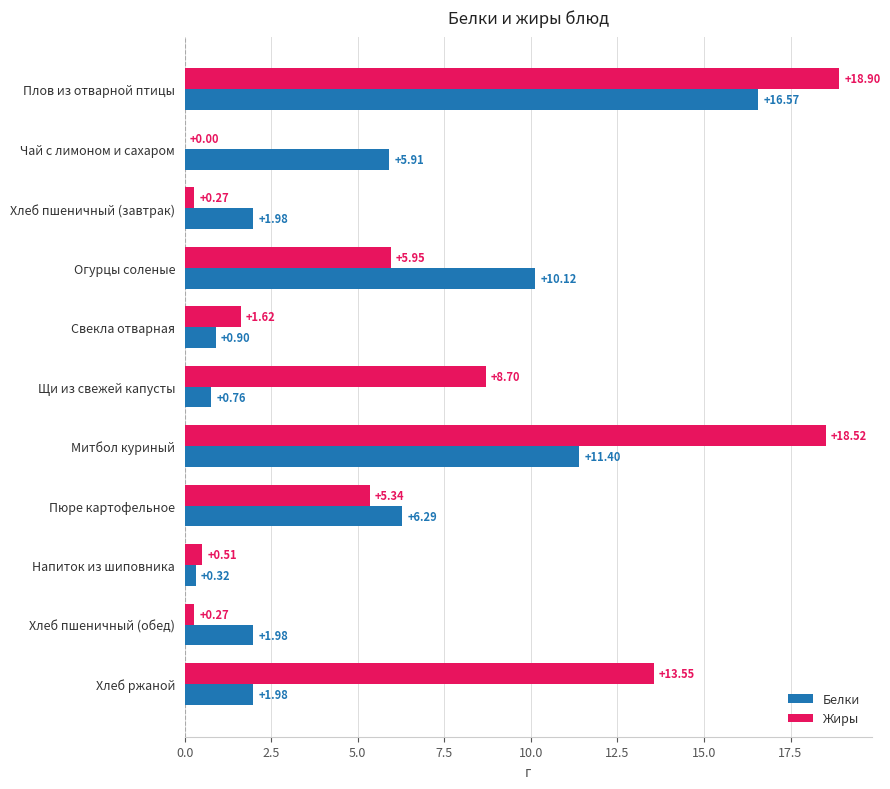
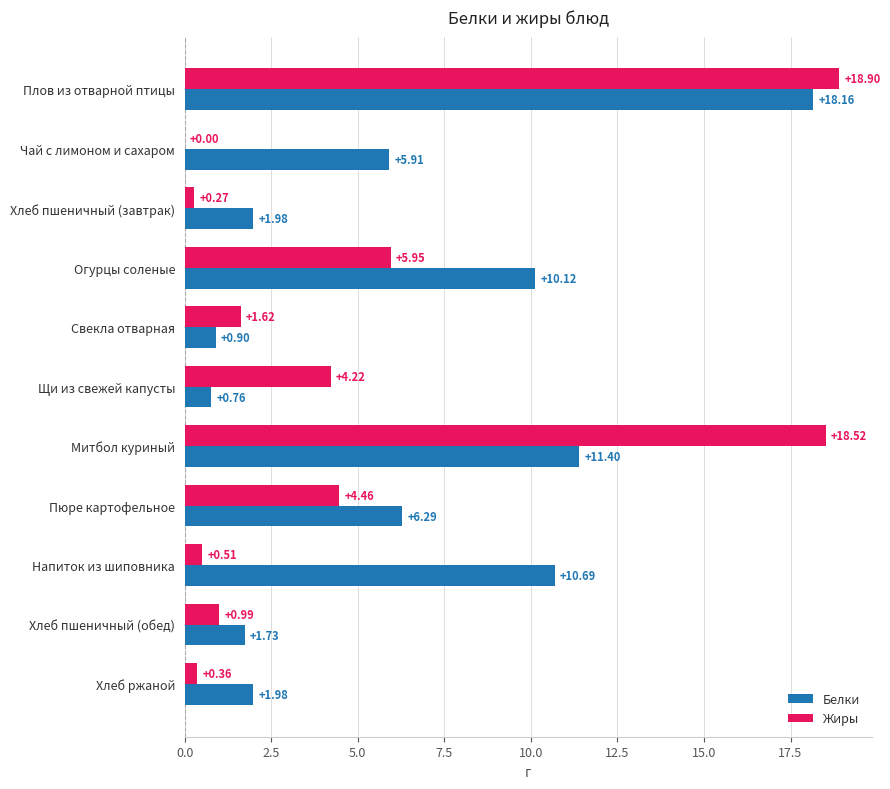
  {
    "Белки": {
-     "Плов из отварной птицы": "+16.57",
+     "Плов из отварной птицы": "+18.16",
      "Чай с лимоном и сахаром": "+5.91",
      "Хлеб пшеничный (завтрак)": "+1.98",
      "Огурцы соленые": "+10.12",
      "Свекла отварная": "+0.90",
      "Щи из свежей капусты": "+0.76",
      "Митбол куриный": "+11.40",
      "Пюре картофельное": "+6.29",
-     "Напиток из шиповника": "+0.32",
-     "Хлеб пшеничный (обед)": "+1.98",
+     "Напиток из шиповника": "+10.69",
+     "Хлеб пшеничный (обед)": "+1.73",
      "Хлеб ржаной": "+1.98"
    },
    "Жиры": {
      "Плов из отварной птицы": "+18.90",
      "Чай с лимоном и сахаром": "+0.00",
      "Хлеб пшеничный (завтрак)": "+0.27",
      "Огурцы соленые": "+5.95",
      "Свекла отварная": "+1.62",
-     "Щи из свежей капусты": "+8.70",
+     "Щи из свежей капусты": "+4.22",
      "Митбол куриный": "+18.52",
-     "Пюре картофельное": "+5.34",
+     "Пюре картофельное": "+4.46",
      "Напиток из шиповника": "+0.51",
-     "Хлеб пшеничный (обед)": "+0.27",
-     "Хлеб ржаной": "+13.55"
+     "Хлеб пшеничный (обед)": "+0.99",
+     "Хлеб ржаной": "+0.36"
    }
  }
